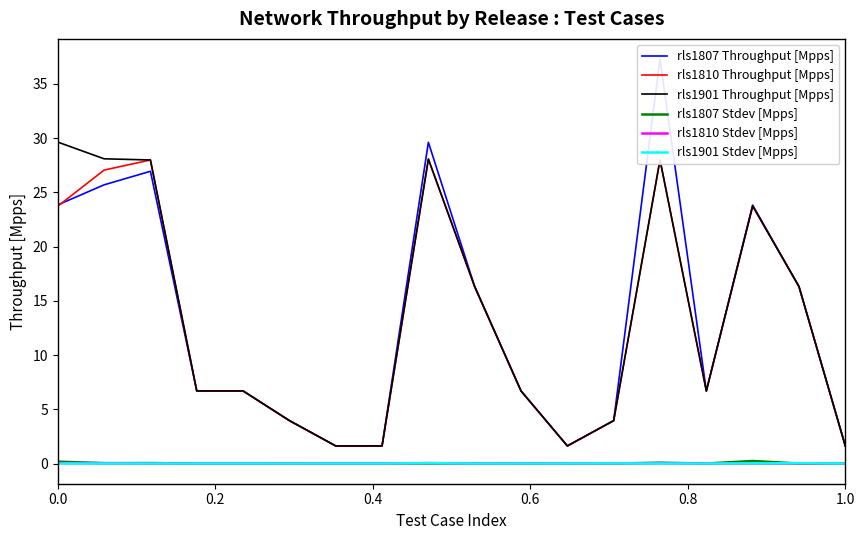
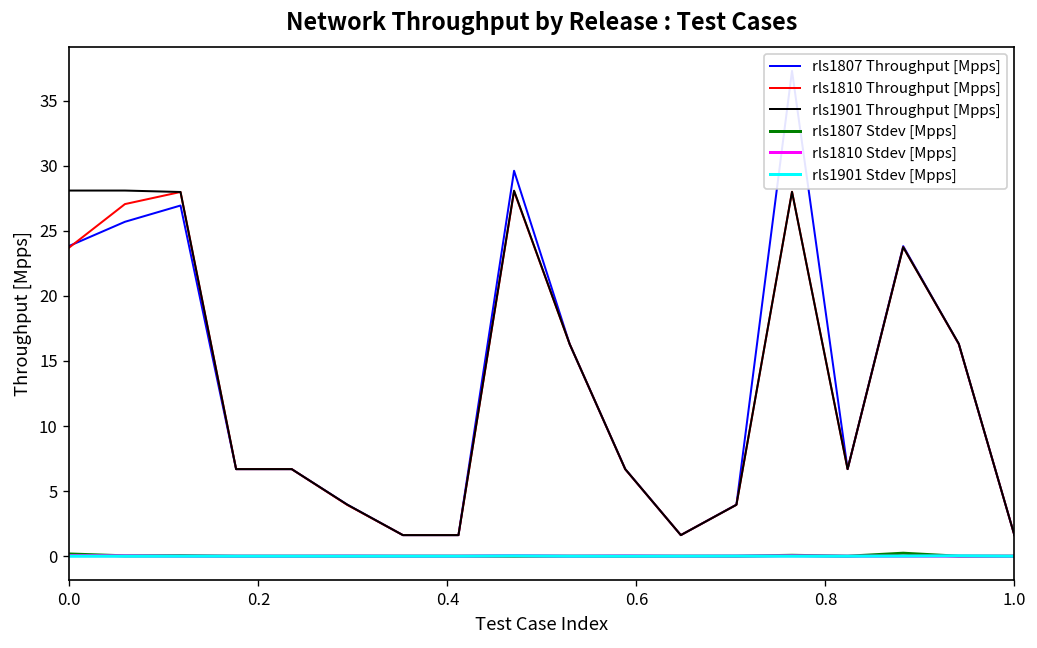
  {
    "rls1901 Throughput [Mpps]": {
-     "0.0": 29.6
+     "0.0": 28.1
    }
  }
